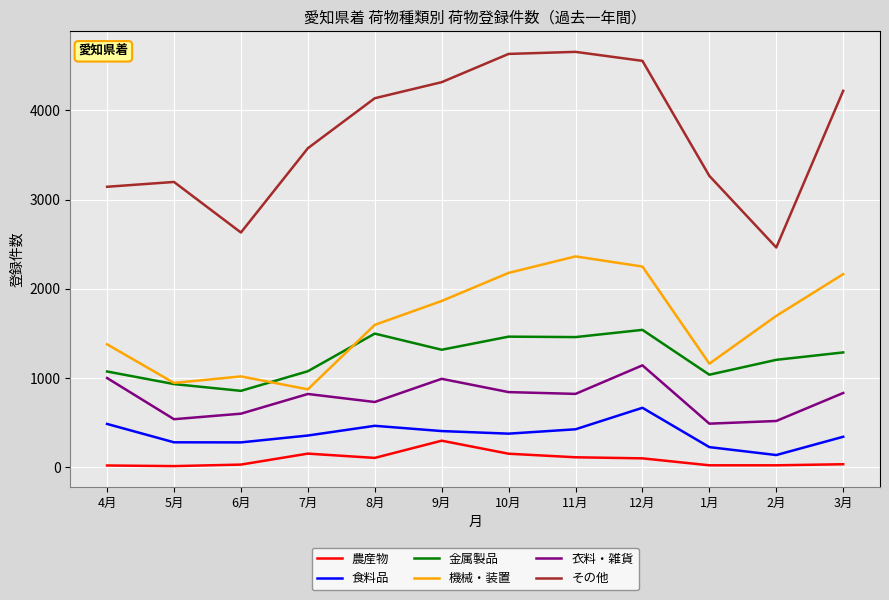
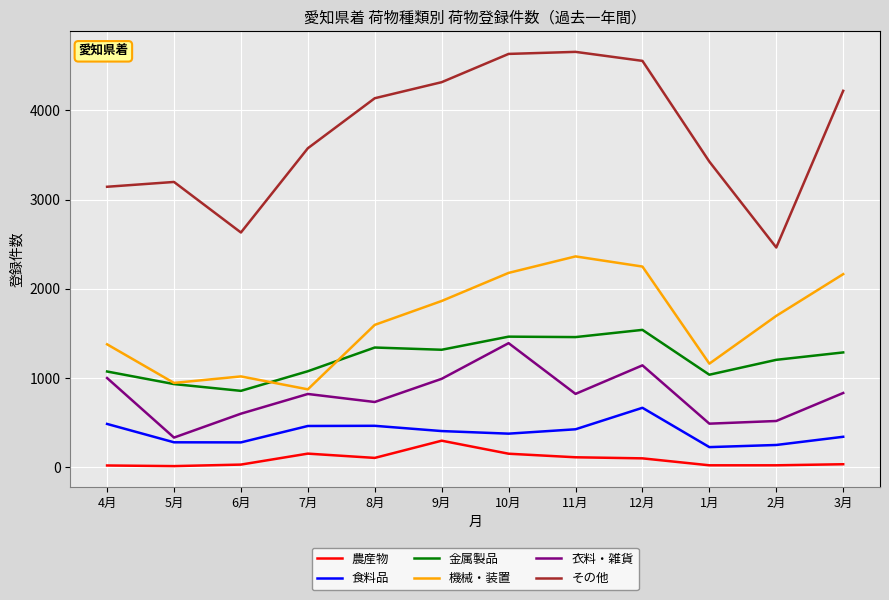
  {
    "農産物": {
      "4月": 0,
      "5月": 0,
      "6月": 0,
      "7月": 200,
      "8月": 100,
      "9月": 300,
      "10月": 200,
      "11月": 100,
      "12月": 100,
      "1月": 0,
      "2月": 0,
      "3月": 0
    },
    "食料品": {
      "4月": 500,
      "5月": 300,
      "6月": 300,
-     "7月": 400,
+     "7月": 500,
      "8月": 500,
      "9月": 400,
      "10月": 400,
      "11月": 400,
      "12月": 700,
      "1月": 200,
-     "2月": 100,
+     "2月": 200,
      "3月": 300
    },
    "金属製品": {
      "4月": 1100,
      "6月": 900,
      "7月": 1100,
-     "8月": 1500,
+     "8月": 1300,
      "9月": 1300,
      "10月": 1500,
      "11月": 1500,
      "12月": 1500,
      "1月": 1000,
      "2月": 1200,
      "3月": 1300
    },
    "機械・装置": {
      "4月": 1400,
      "6月": 1000,
      "7月": 900,
      "8月": 1600,
      "9月": 1900,
      "10月": 2200,
      "11月": 2400,
      "12月": 2200,
      "1月": 1200,
      "2月": 1700,
      "3月": 2200
    },
    "衣料・雑貨": {
      "4月": 1000,
-     "5月": 500,
+     "5月": 300,
      "6月": 600,
      "7月": 800,
      "8月": 700,
      "9月": 1000,
-     "10月": 800,
+     "10月": 1400,
      "11月": 800,
      "12月": 1100,
      "1月": 500,
      "2月": 500,
      "3月": 800
    },
    "その他": {
      "4月": 3100,
      "5月": 3200,
      "6月": 2600,
      "7月": 3600,
      "8月": 4100,
      "9月": 4300,
      "10月": 4600,
      "11月": 4700,
      "12月": 4600,
-     "1月": 3300,
+     "1月": 3400,
      "2月": 2500,
      "3月": 4200
    }
  }
